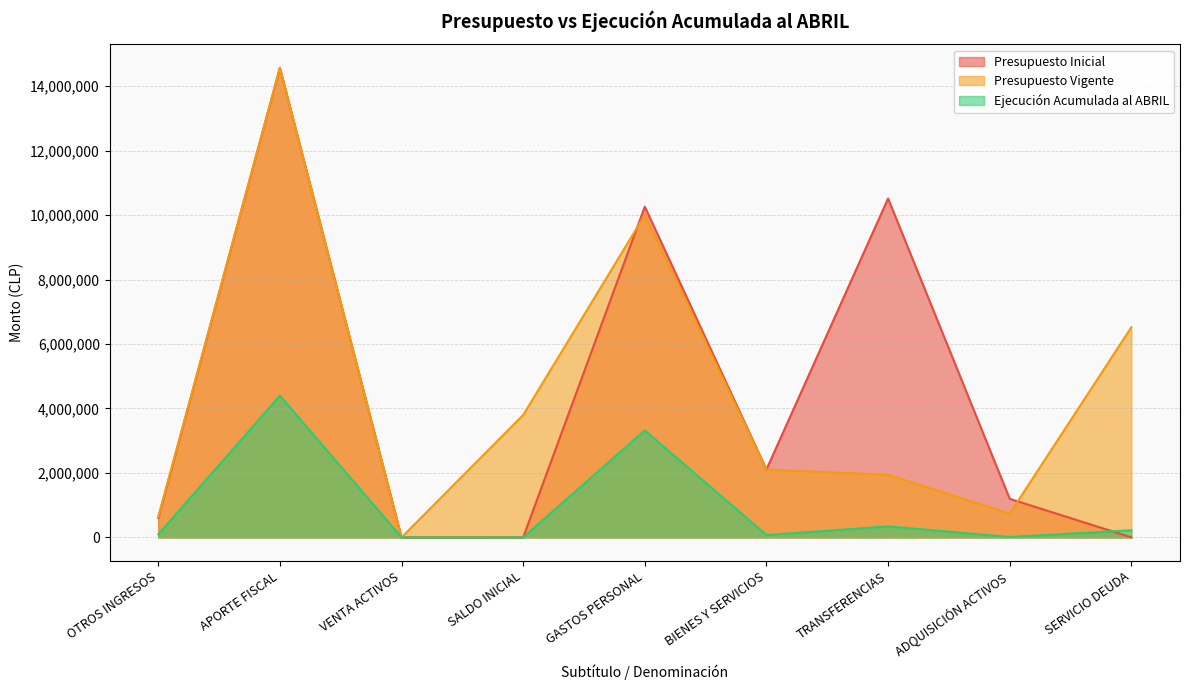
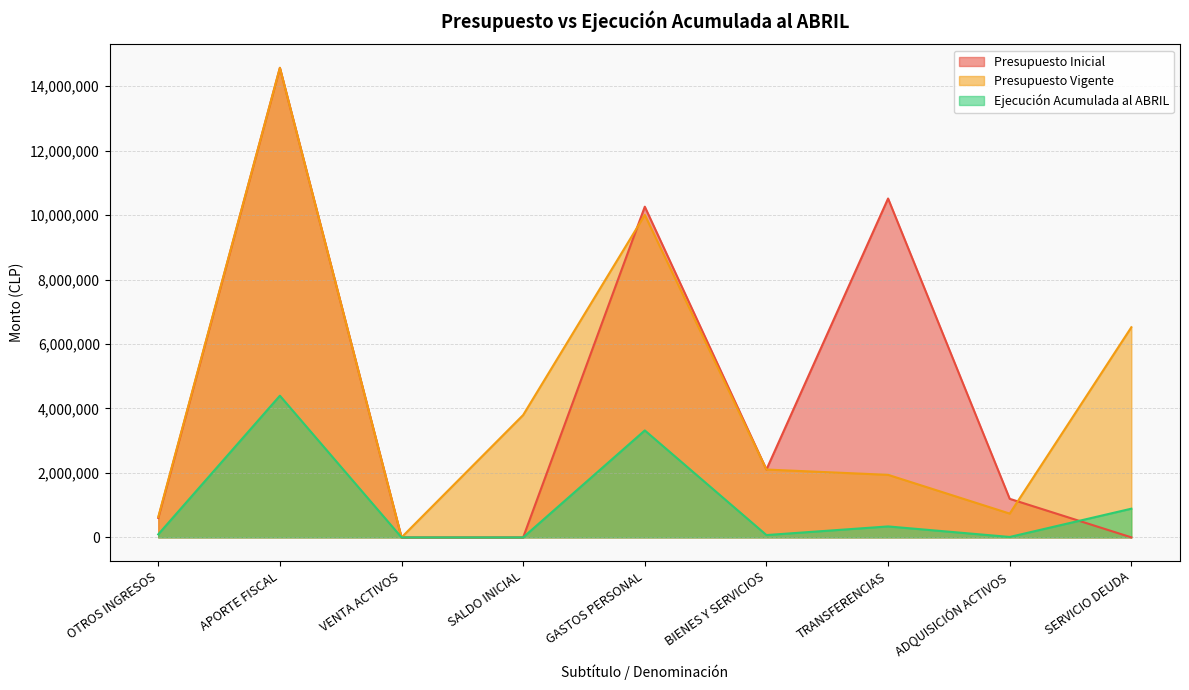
  {
    "Presupuesto Inicial": {
      "GASTOS PERSONAL": "10,300,000",
      "TRANSFERENCIAS": "10,500,000",
      "ADQUISICIÓN ACTIVOS": "1,200,000",
      "SERVICIO DEUDA": "0"
    },
    "Presupuesto Vigente": {
      "SALDO INICIAL": "3,800,000",
      "GASTOS PERSONAL": "10,000,000",
      "TRANSFERENCIAS": "1,900,000",
      "ADQUISICIÓN ACTIVOS": "700,000",
      "SERVICIO DEUDA": "6,500,000"
    },
    "Ejecución Acumulada al ABRIL": {
      "OTROS INGRESOS": "100,000",
      "APORTE FISCAL": "4,400,000",
      "GASTOS PERSONAL": "3,300,000",
      "BIENES Y SERVICIOS": "100,000",
      "TRANSFERENCIAS": "300,000",
      "ADQUISICIÓN ACTIVOS": "0",
-     "SERVICIO DEUDA": "200,000"
+     "SERVICIO DEUDA": "900,000"
    }
  }
